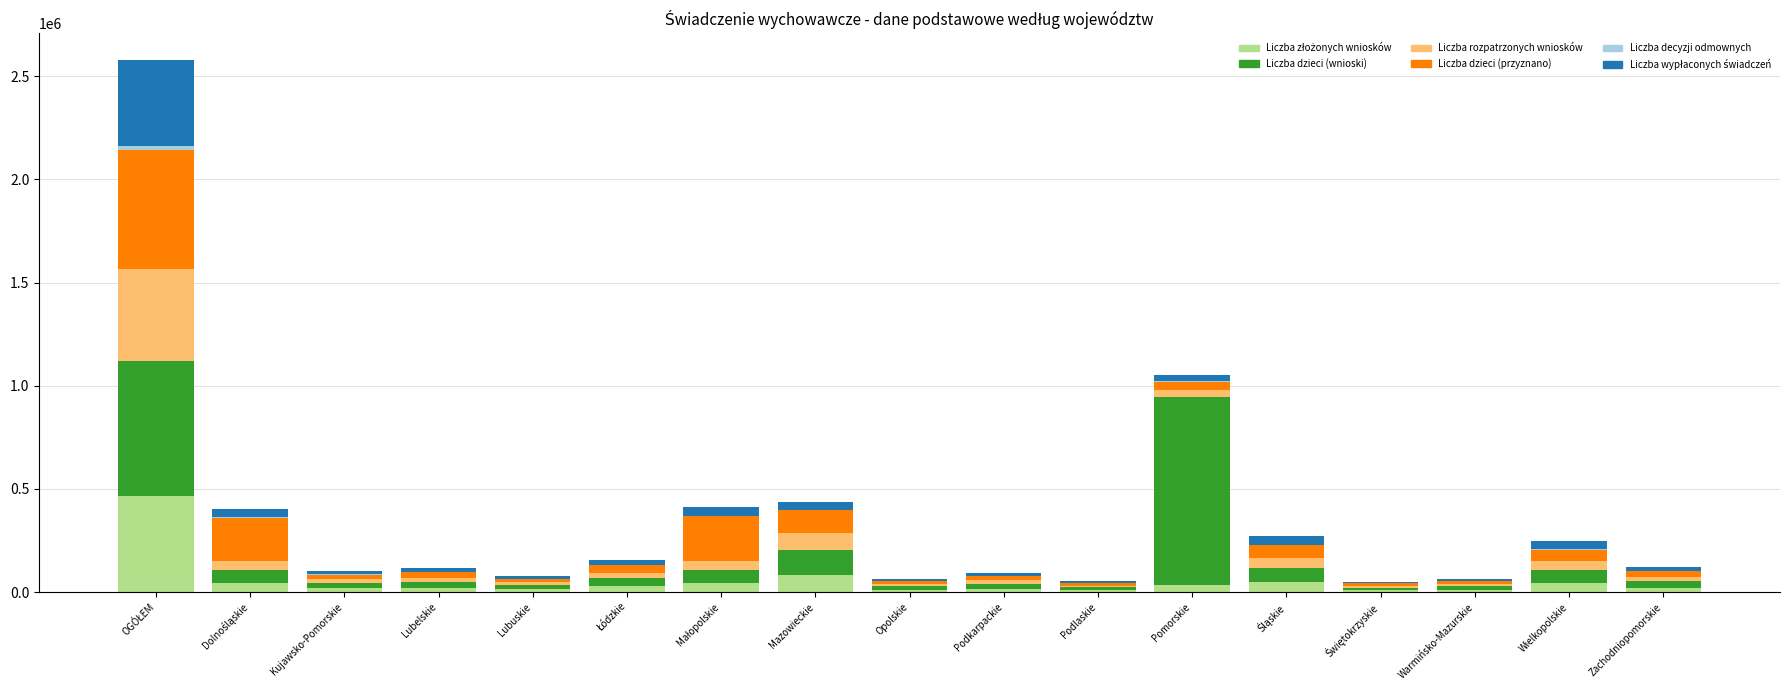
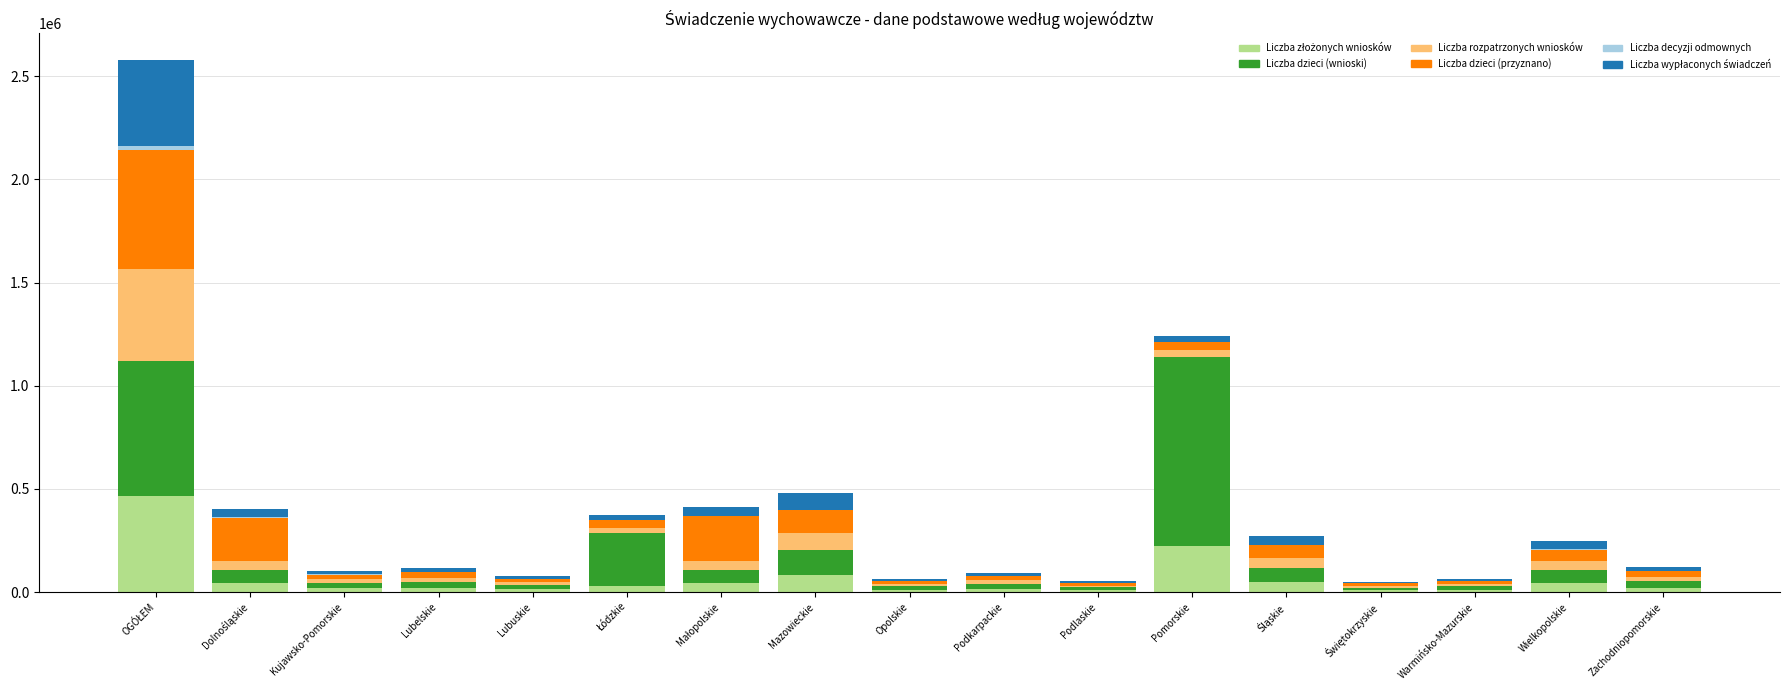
  {
    "Liczba złożonych wniosków": {
      "OGÓŁEM": 470000,
      "Dolnośląskie": 50000,
      "Kujawsko-Pomorskie": 20000,
      "Lubelskie": 20000,
      "Lubuskie": 10000,
      "Łódzkie": 30000,
      "Małopolskie": 40000,
      "Mazowieckie": 90000,
      "Podkarpackie": 20000,
-     "Pomorskie": 30000,
+     "Pomorskie": 230000,
      "Śląskie": 50000,
      "Wielkopolskie": 40000,
      "Zachodniopomorskie": 20000
    },
    "Liczba dzieci (wnioski)": {
      "OGÓŁEM": 650000,
      "Dolnośląskie": 60000,
      "Kujawsko-Pomorskie": 30000,
      "Lubelskie": 30000,
      "Lubuskie": 20000,
-     "Łódzkie": 40000,
+     "Łódzkie": 260000,
      "Małopolskie": 60000,
      "Mazowieckie": 120000,
      "Opolskie": 20000,
      "Podkarpackie": 20000,
      "Podlaskie": 10000,
      "Pomorskie": 910000,
      "Śląskie": 70000,
      "Świętokrzyskie": 10000,
      "Warmińsko-Mazurskie": 20000,
      "Wielkopolskie": 60000,
      "Zachodniopomorskie": 30000
    },
    "Liczba rozpatrzonych wniosków": {
      "OGÓŁEM": 450000,
      "Dolnośląskie": 40000,
      "Kujawsko-Pomorskie": 20000,
      "Lubelskie": 20000,
      "Lubuskie": 10000,
      "Łódzkie": 30000,
      "Małopolskie": 40000,
      "Mazowieckie": 80000,
      "Podkarpackie": 20000,
      "Pomorskie": 30000,
      "Śląskie": 50000,
      "Wielkopolskie": 40000,
      "Zachodniopomorskie": 20000
    },
    "Liczba dzieci (przyznano)": {
      "OGÓŁEM": 580000,
      "Dolnośląskie": 210000,
      "Kujawsko-Pomorskie": 20000,
      "Lubelskie": 30000,
      "Lubuskie": 20000,
      "Łódzkie": 30000,
      "Małopolskie": 220000,
      "Mazowieckie": 110000,
      "Opolskie": 10000,
      "Podkarpackie": 20000,
      "Pomorskie": 40000,
      "Śląskie": 60000,
      "Warmińsko-Mazurskie": 10000,
      "Wielkopolskie": 60000,
      "Zachodniopomorskie": 30000
    },
    "Liczba decyzji odmownych": {
      "OGÓŁEM": 20000
    },
    "Liczba wypłaconych świadczeń": {
      "OGÓŁEM": 420000,
      "Dolnośląskie": 40000,
      "Kujawsko-Pomorskie": 20000,
      "Lubelskie": 20000,
      "Lubuskie": 10000,
      "Łódzkie": 30000,
      "Małopolskie": 40000,
-     "Mazowieckie": 40000,
+     "Mazowieckie": 80000,
      "Podkarpackie": 10000,
      "Pomorskie": 30000,
      "Śląskie": 40000,
      "Wielkopolskie": 40000,
      "Zachodniopomorskie": 20000
    }
  }
